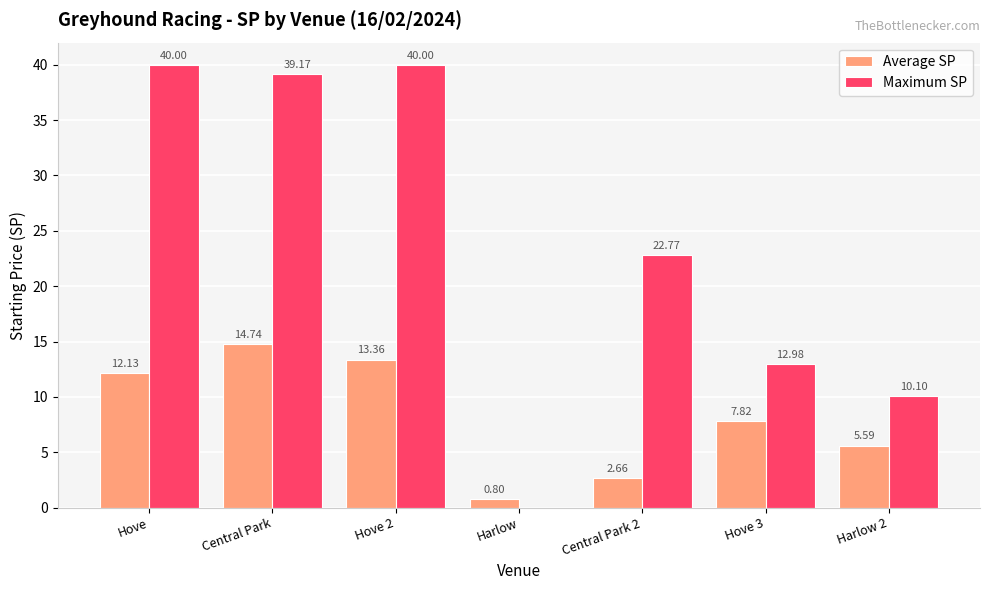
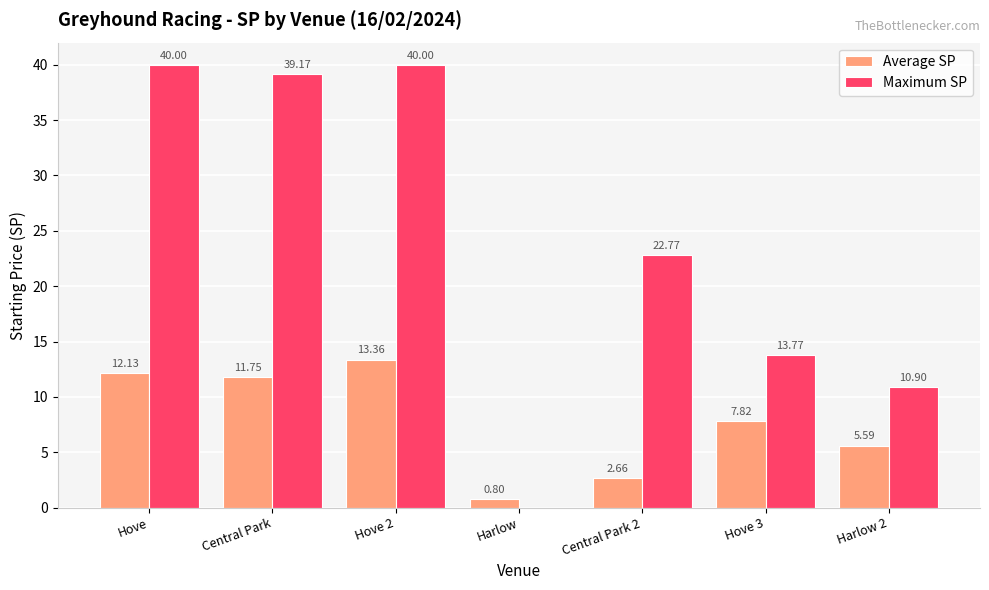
  {
    "Average SP": {
      "Hove": 12.13,
-     "Central Park": 14.74,
+     "Central Park": 11.75,
      "Hove 2": 13.36,
      "Harlow": 0.80,
      "Central Park 2": 2.66,
      "Hove 3": 7.82,
      "Harlow 2": 5.59
    },
    "Maximum SP": {
      "Hove": 40.00,
      "Central Park": 39.17,
      "Hove 2": 40.00,
      "Central Park 2": 22.77,
-     "Hove 3": 12.98,
-     "Harlow 2": 10.10
+     "Hove 3": 13.77,
+     "Harlow 2": 10.90
    }
  }
